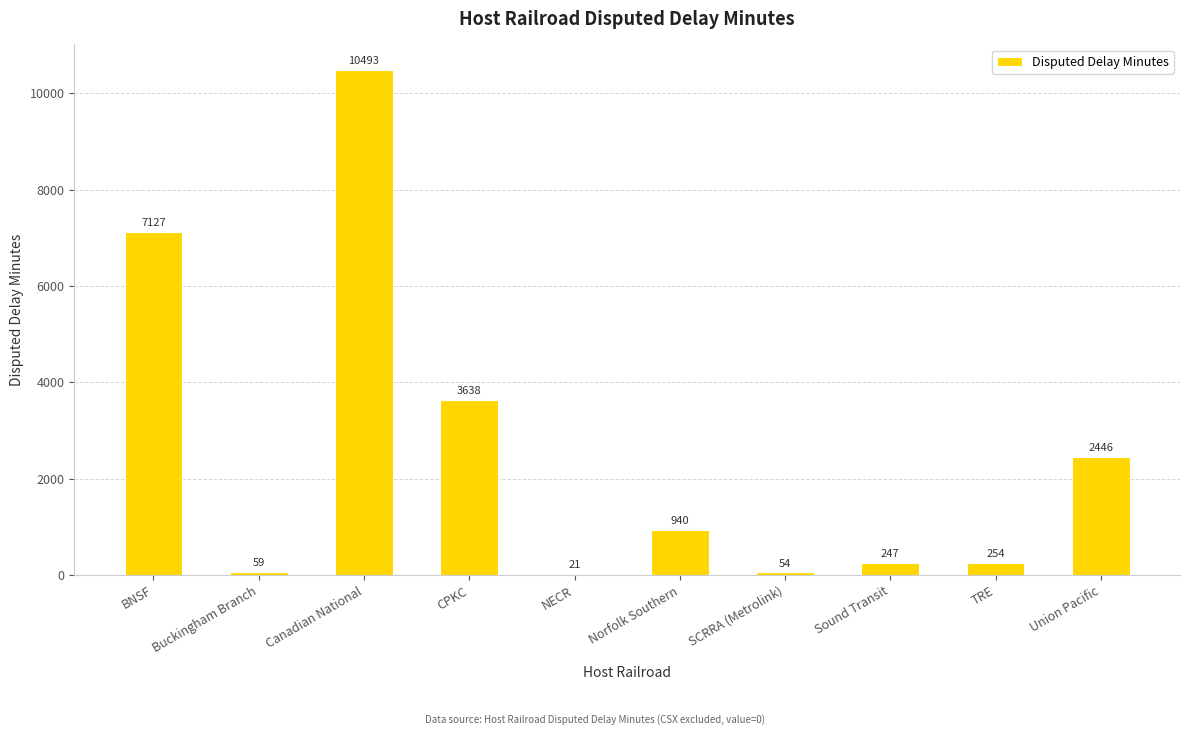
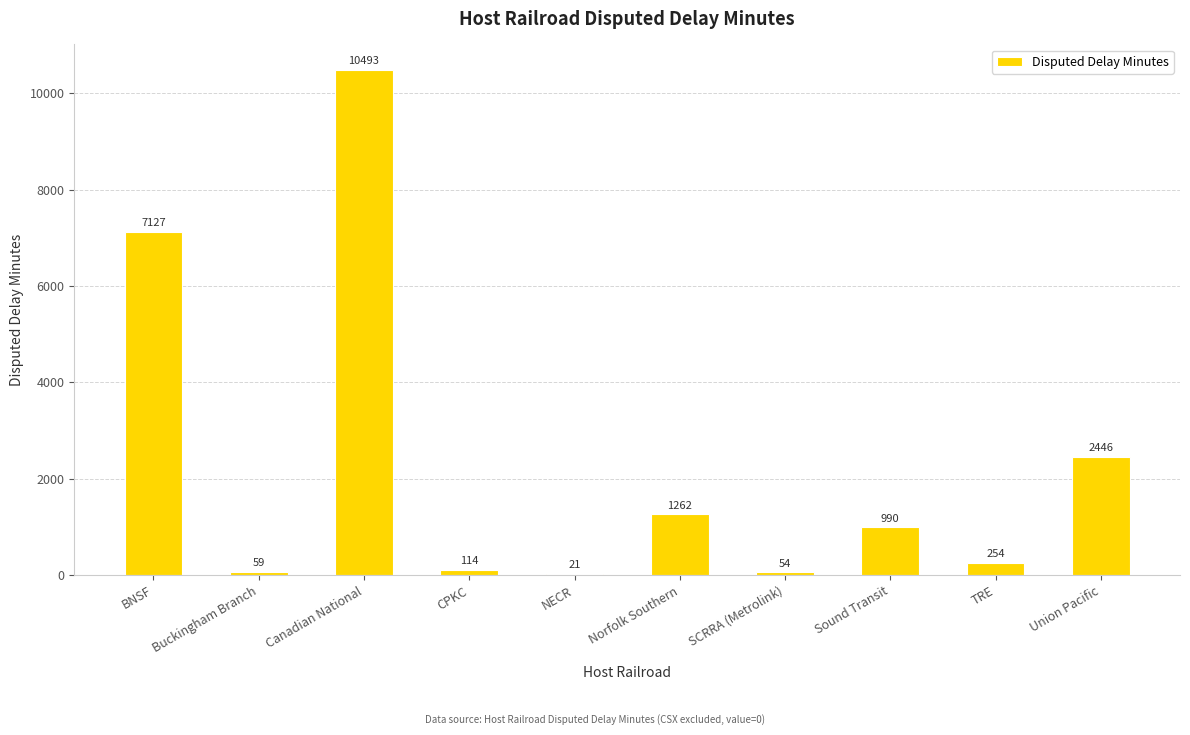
  {
    "BNSF": 7127,
    "Buckingham Branch": 59,
    "Canadian National": 10493,
-   "CPKC": 3638,
+   "CPKC": 114,
    "NECR": 21,
-   "Norfolk Southern": 940,
+   "Norfolk Southern": 1262,
    "SCRRA (Metrolink)": 54,
-   "Sound Transit": 247,
+   "Sound Transit": 990,
    "TRE": 254,
    "Union Pacific": 2446
  }
